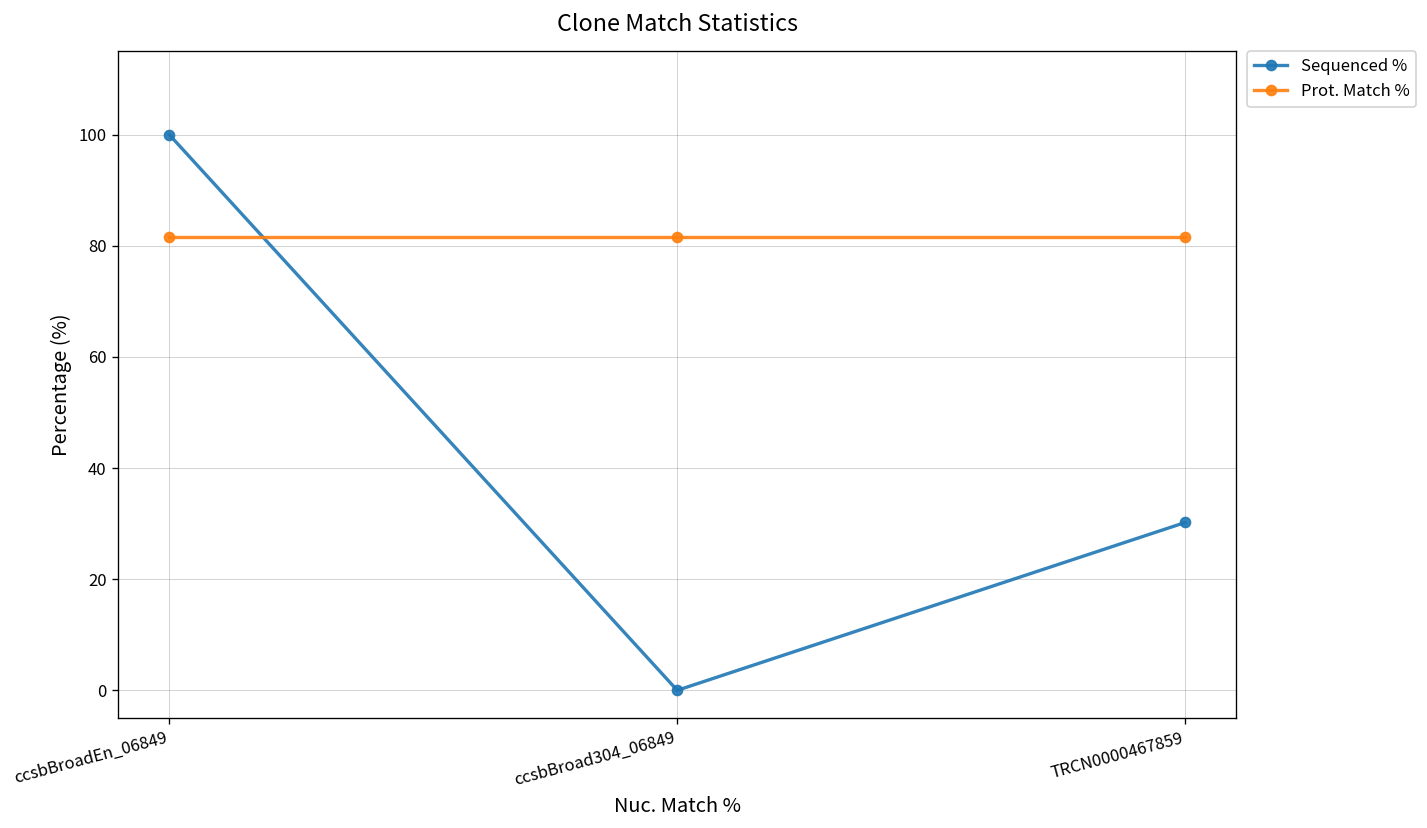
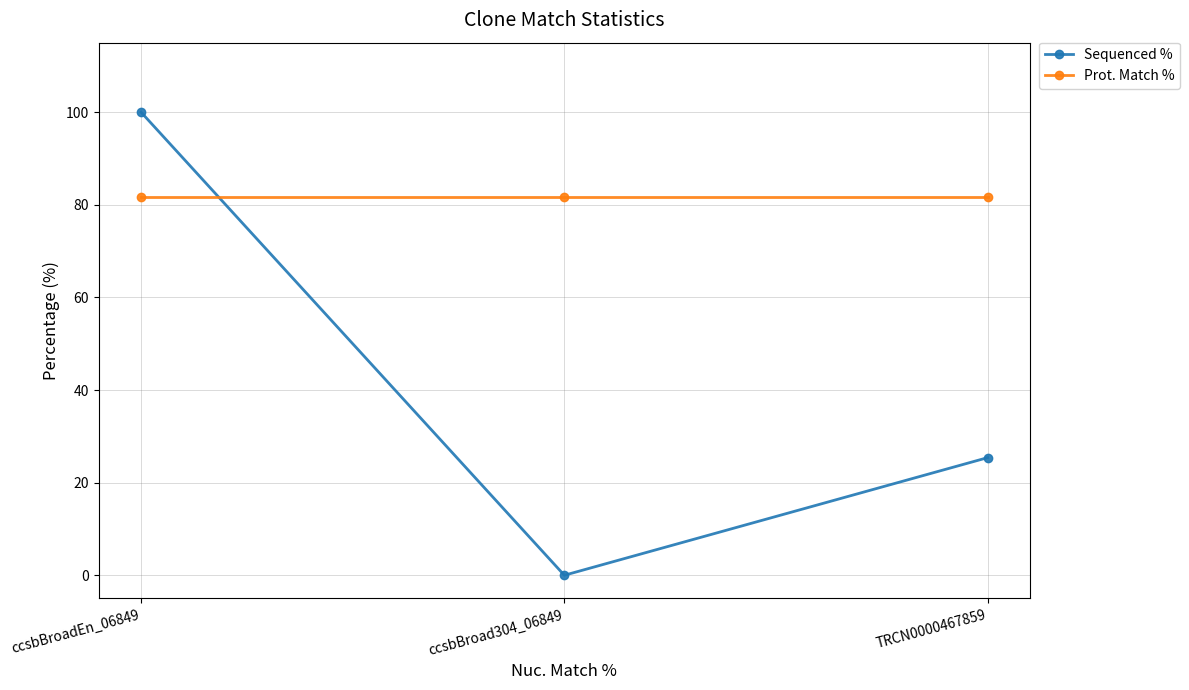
  {
    "Sequenced %": {
      "ccsbBroadEn_06849": 100,
      "ccsbBroad304_06849": 0,
-     "TRCN0000467859": 30
+     "TRCN0000467859": 25
    },
    "Prot. Match %": {
      "ccsbBroadEn_06849": 82,
      "ccsbBroad304_06849": 82,
      "TRCN0000467859": 82
    }
  }
